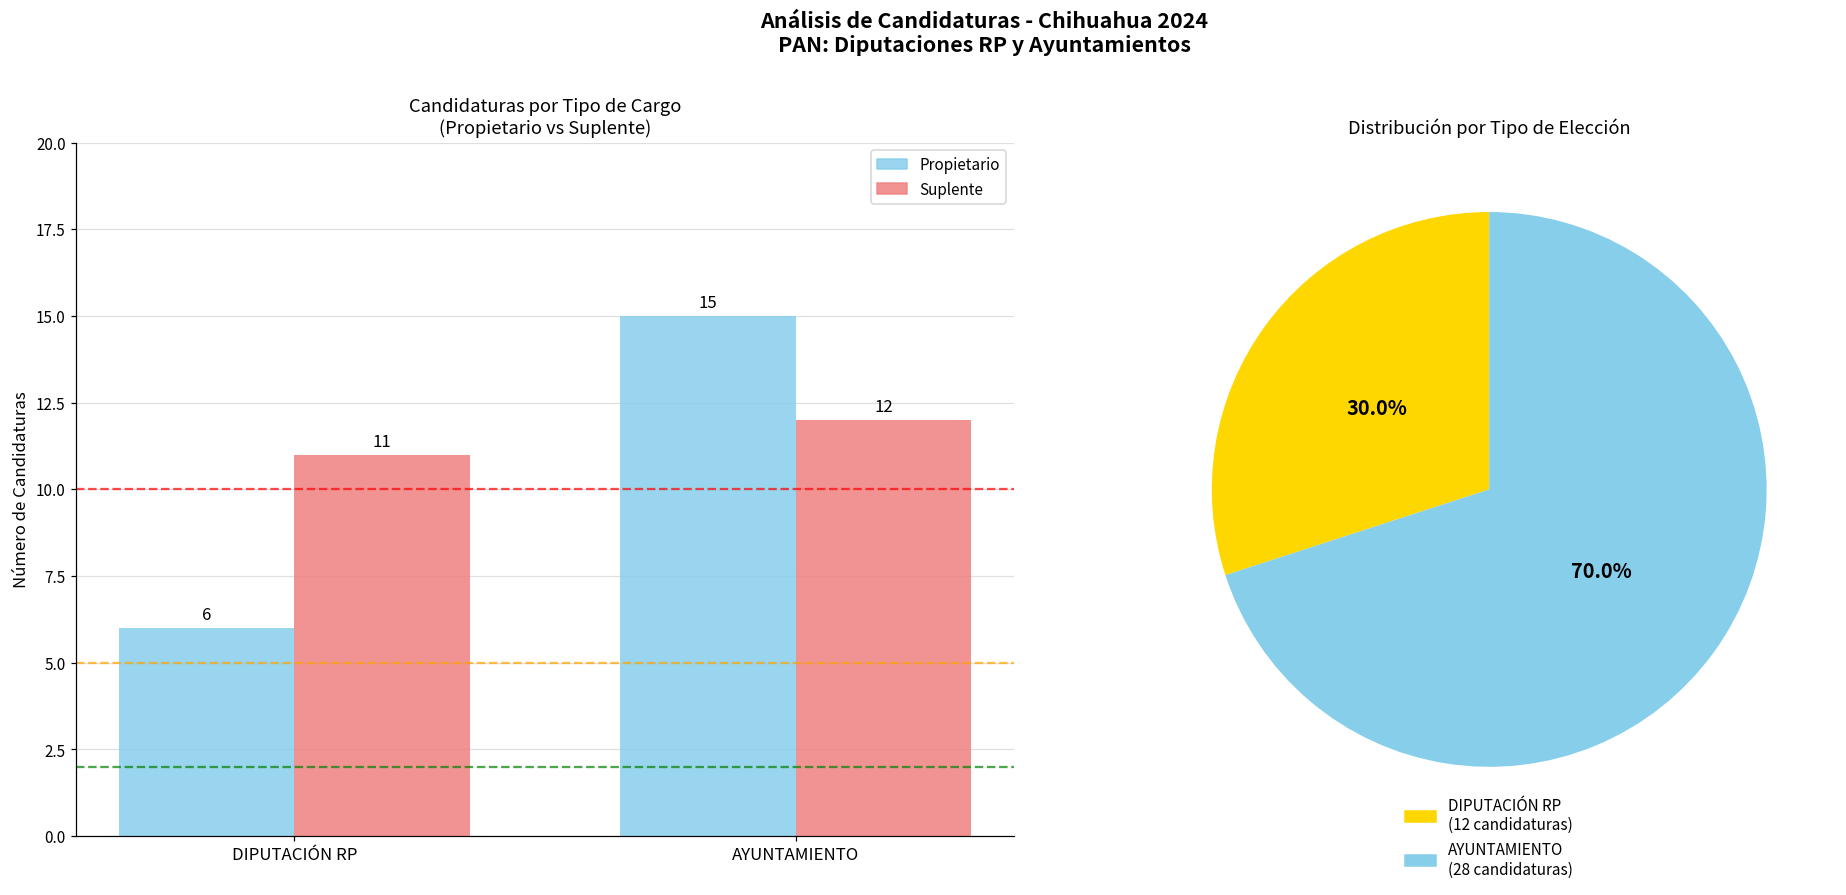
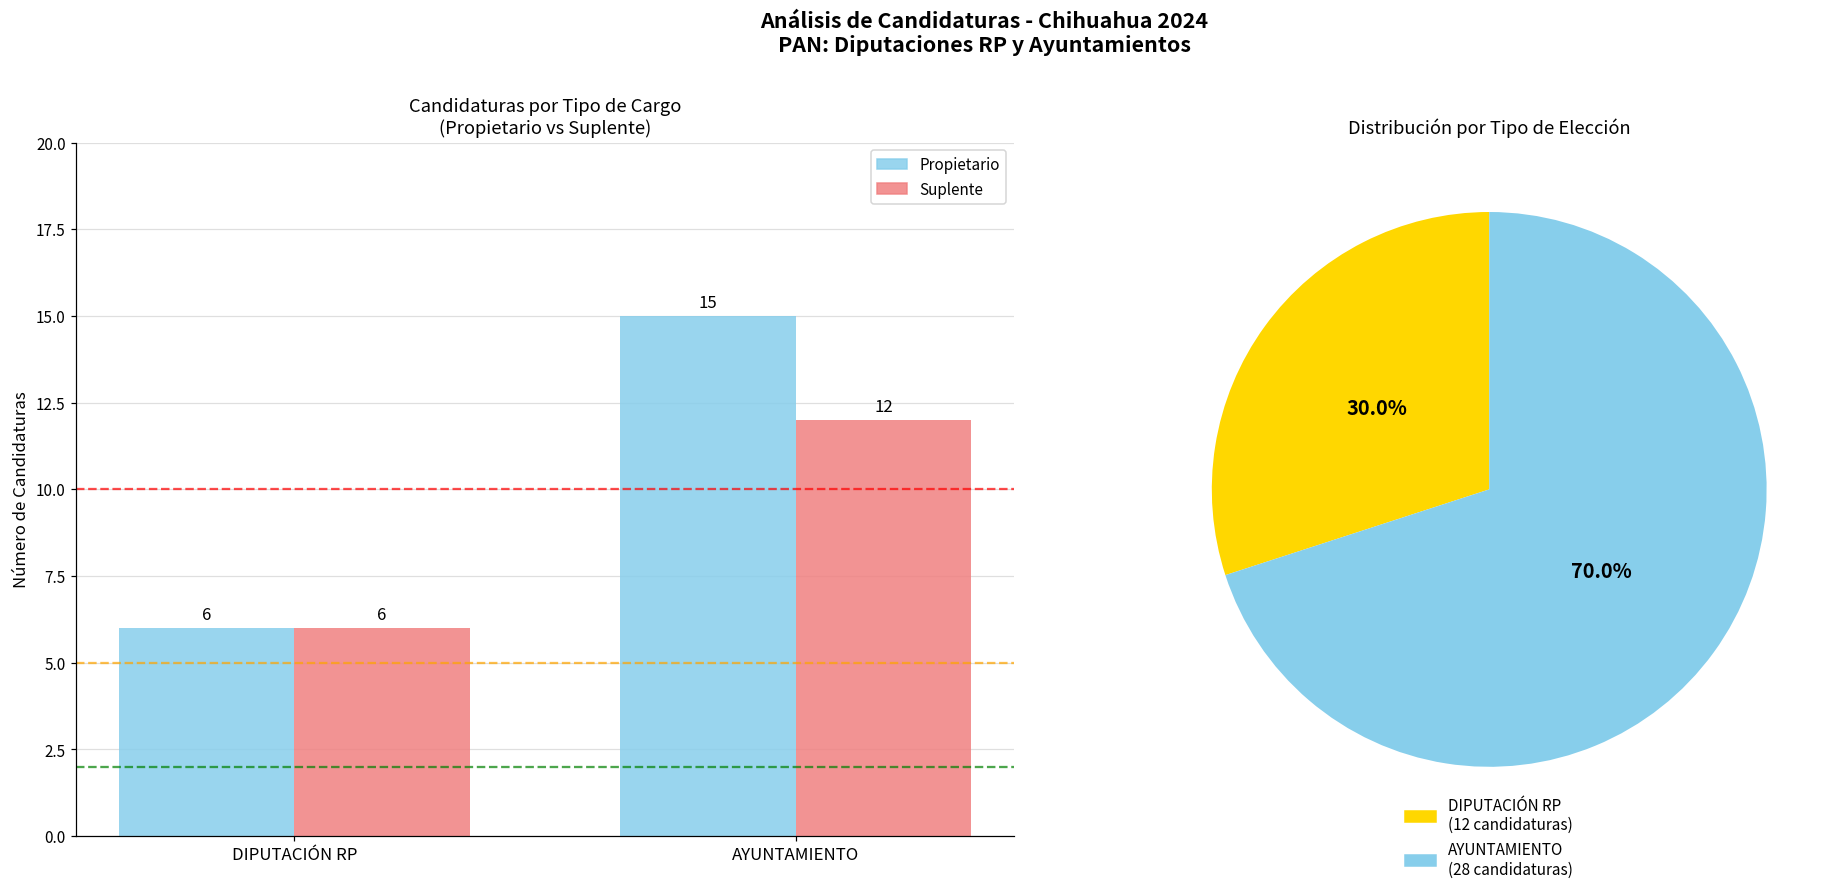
  {
    "Candidaturas por Tipo de Cargo (Propietario vs Suplente)": {
      "Propietario": {
        "DIPUTACIÓN RP": 6,
        "AYUNTAMIENTO": 15
      },
      "Suplente": {
-       "DIPUTACIÓN RP": 11,
+       "DIPUTACIÓN RP": 6,
        "AYUNTAMIENTO": 12
      }
    }
  }
